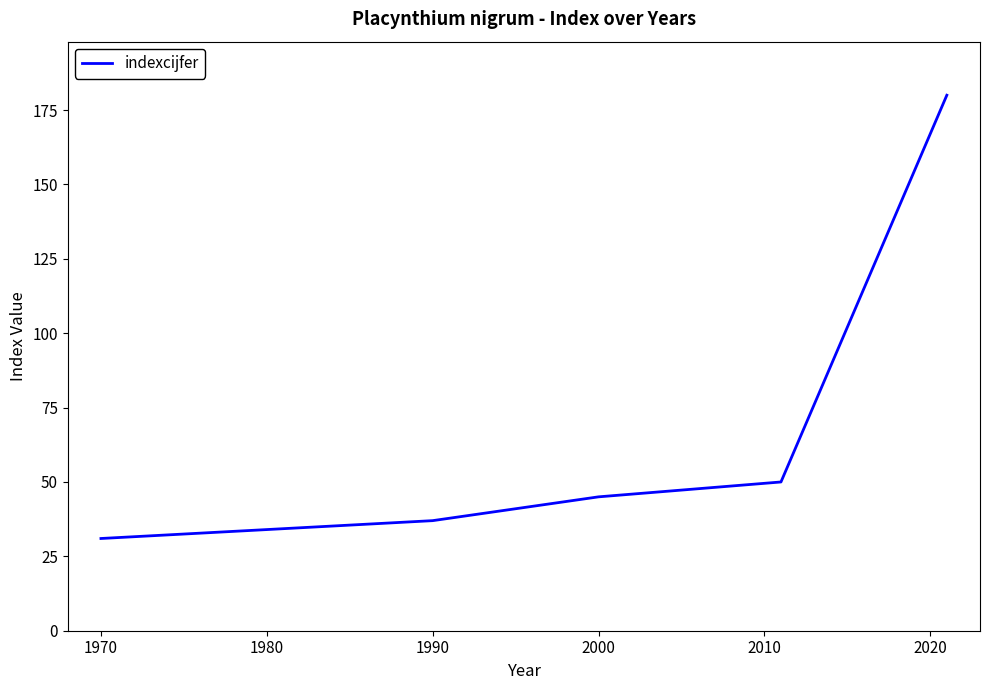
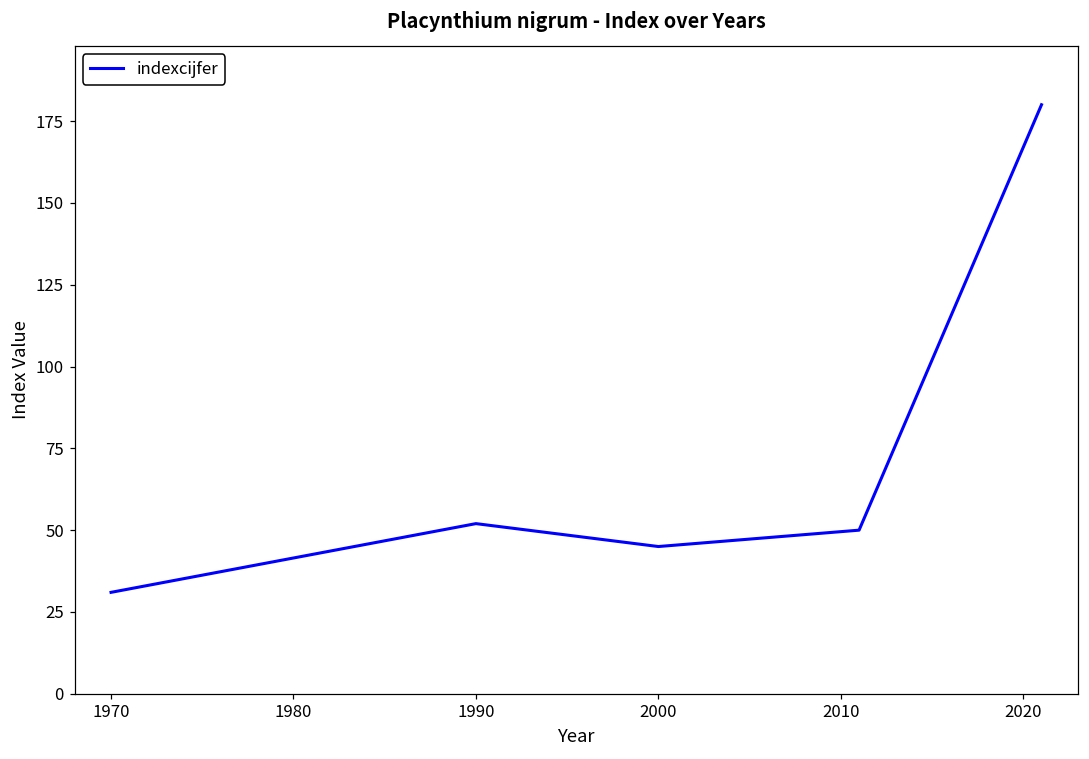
  {
    "1970": 31,
-   "1990": 37,
+   "1990": 52,
    "2000": 45
  }
